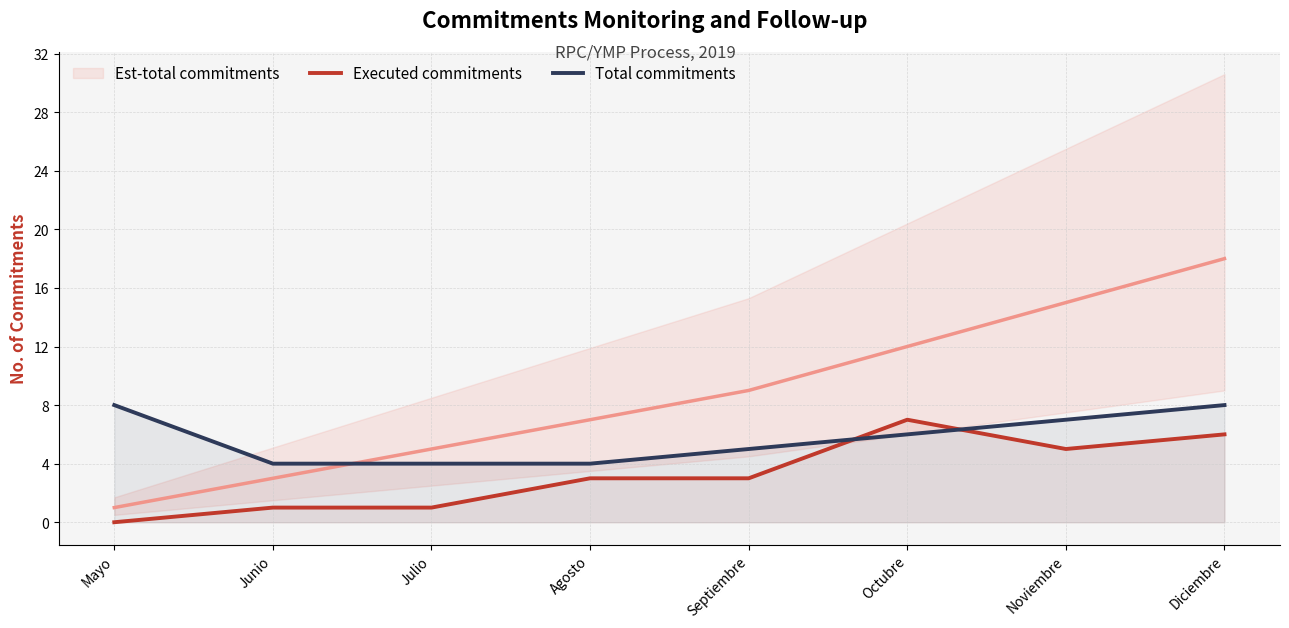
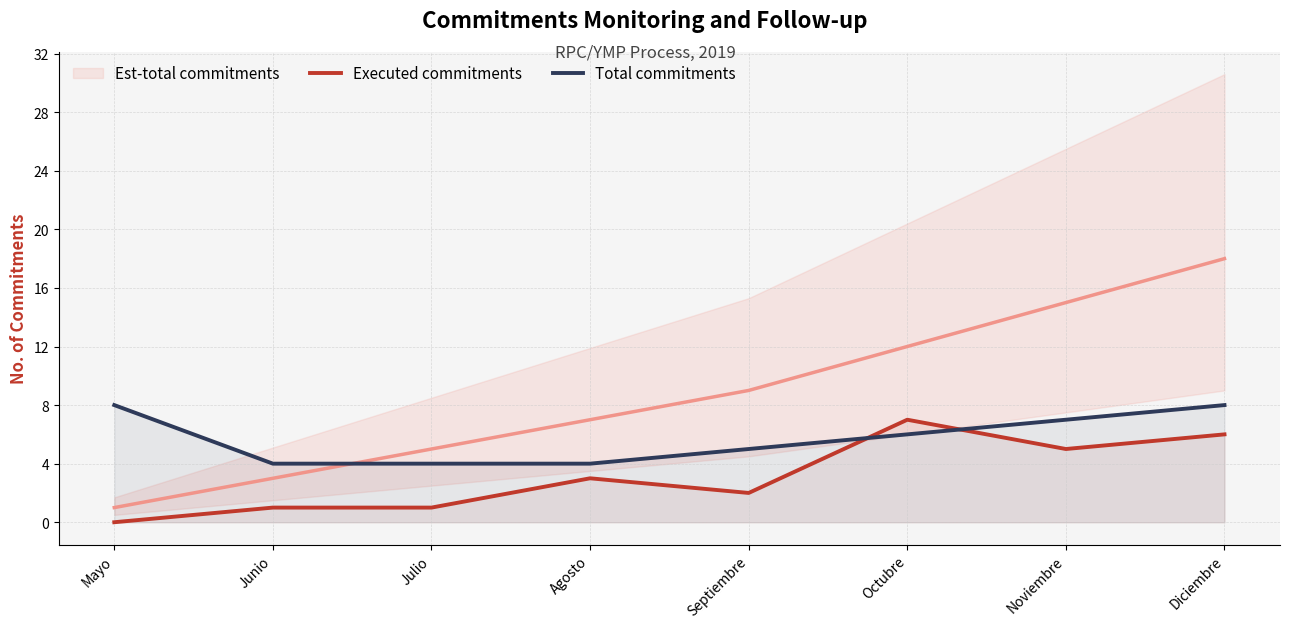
  {
    "Executed commitments": {
      "Mayo": 0,
      "Junio": 1,
      "Julio": 1,
      "Agosto": 3,
-     "Septiembre": 3,
+     "Septiembre": 2,
      "Octubre": 7,
      "Noviembre": 5,
      "Diciembre": 6
    },
    "Total commitments": {
      "Mayo": 8,
      "Junio": 4,
      "Julio": 4,
      "Agosto": 4,
      "Septiembre": 5,
      "Octubre": 6,
      "Noviembre": 7,
      "Diciembre": 8
    }
  }
